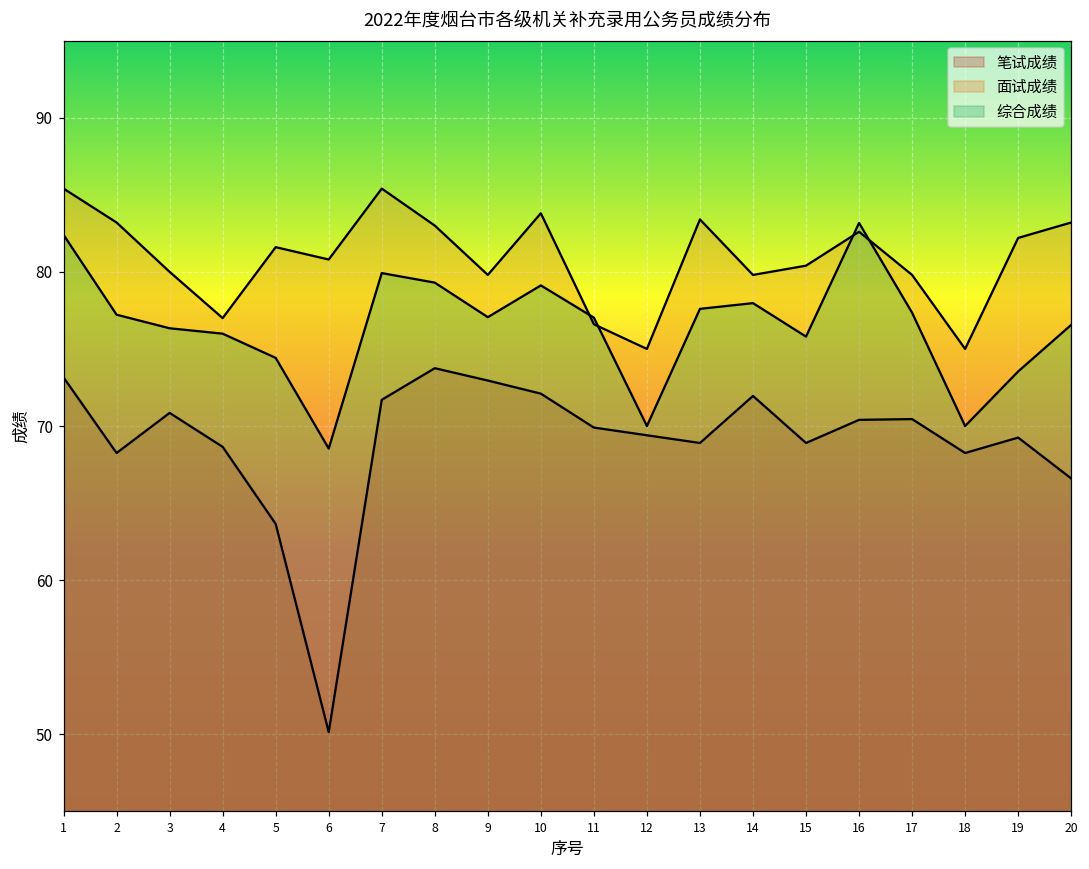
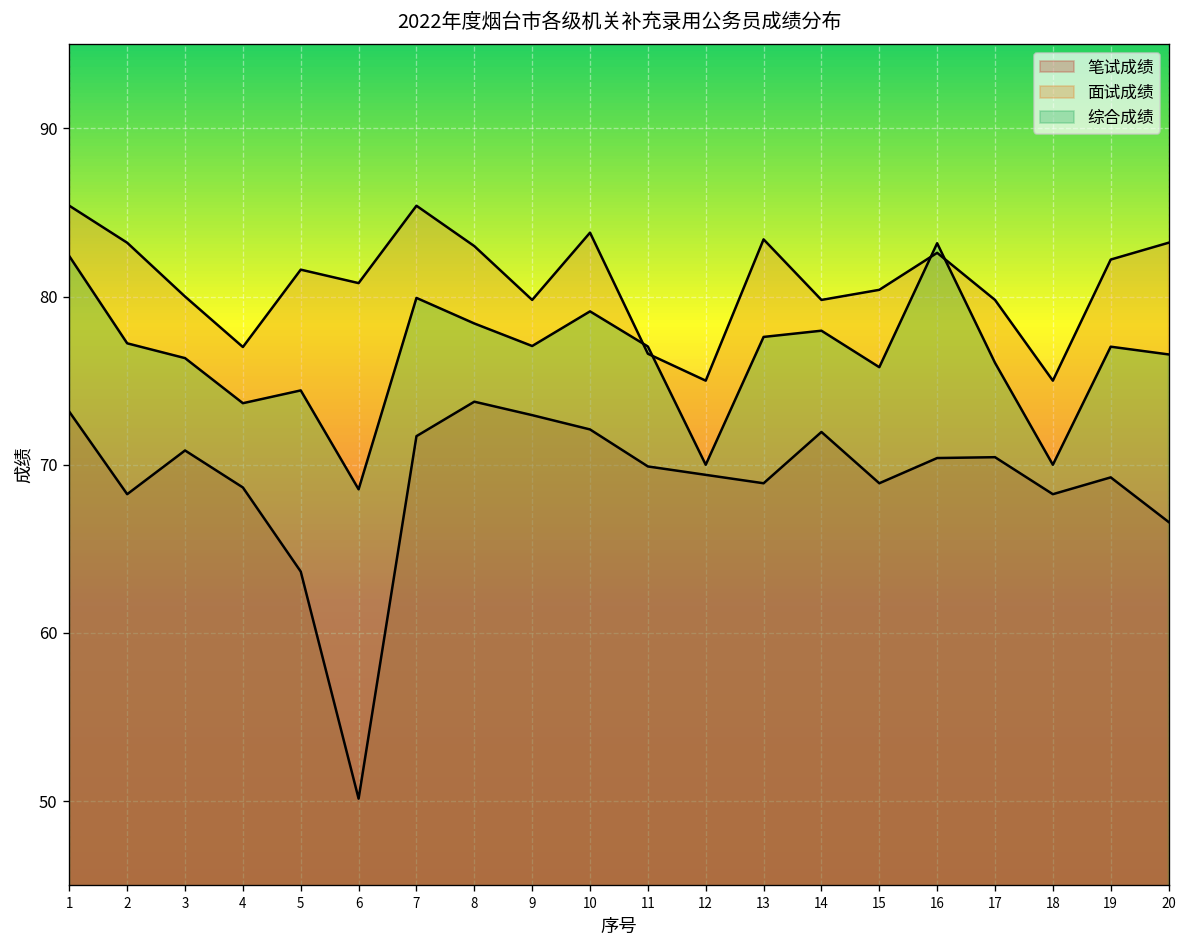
  {
    "综合成绩": {
      "1": 82.4,
      "2": 77.2,
      "3": 76.3,
-     "4": 76.0,
+     "4": 73.7,
      "5": 74.4,
      "6": 68.5,
      "7": 79.9,
-     "8": 79.3,
+     "8": 78.4,
      "9": 77.1,
      "10": 79.1,
      "11": 77.0,
      "12": 70.0,
      "13": 77.6,
      "14": 78.0,
      "15": 75.8,
      "16": 83.2,
-     "17": 77.4,
+     "17": 76.1,
      "18": 70.0,
-     "19": 73.5,
+     "19": 77.0,
      "20": 76.6
    }
  }
